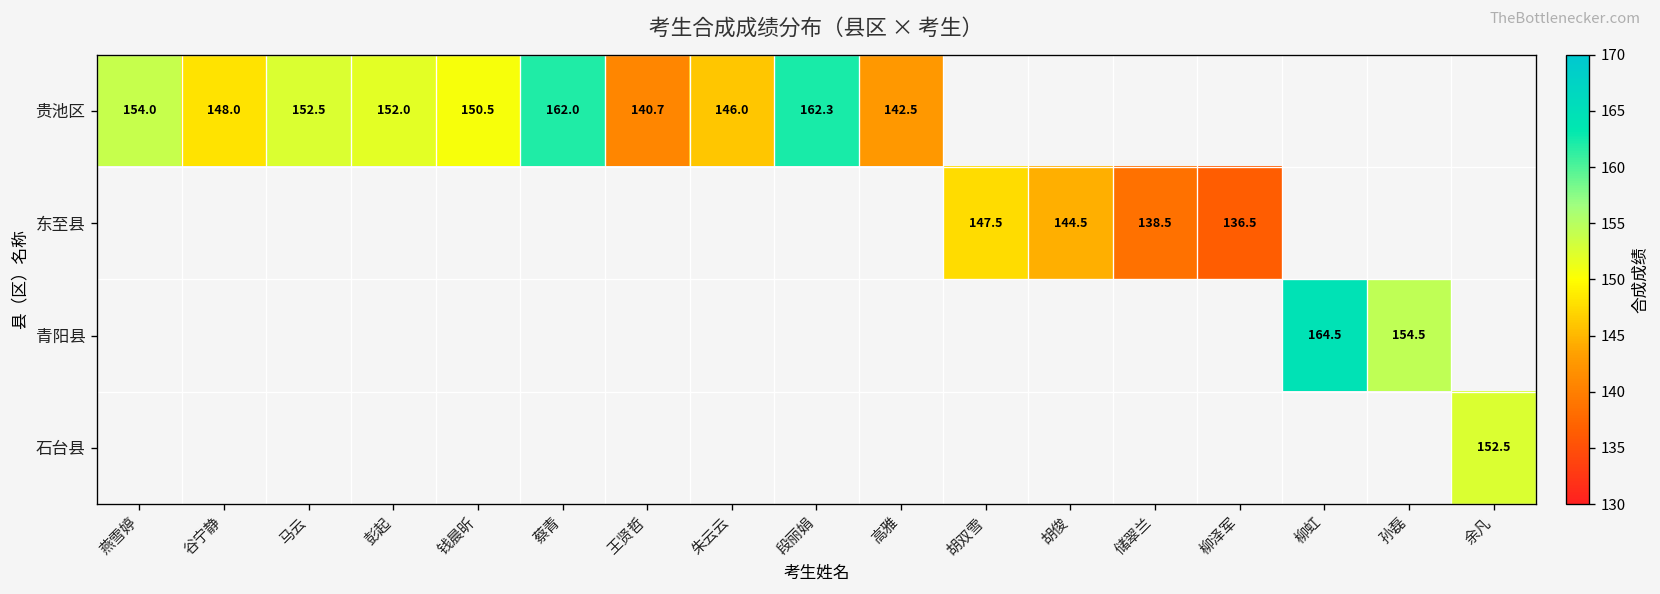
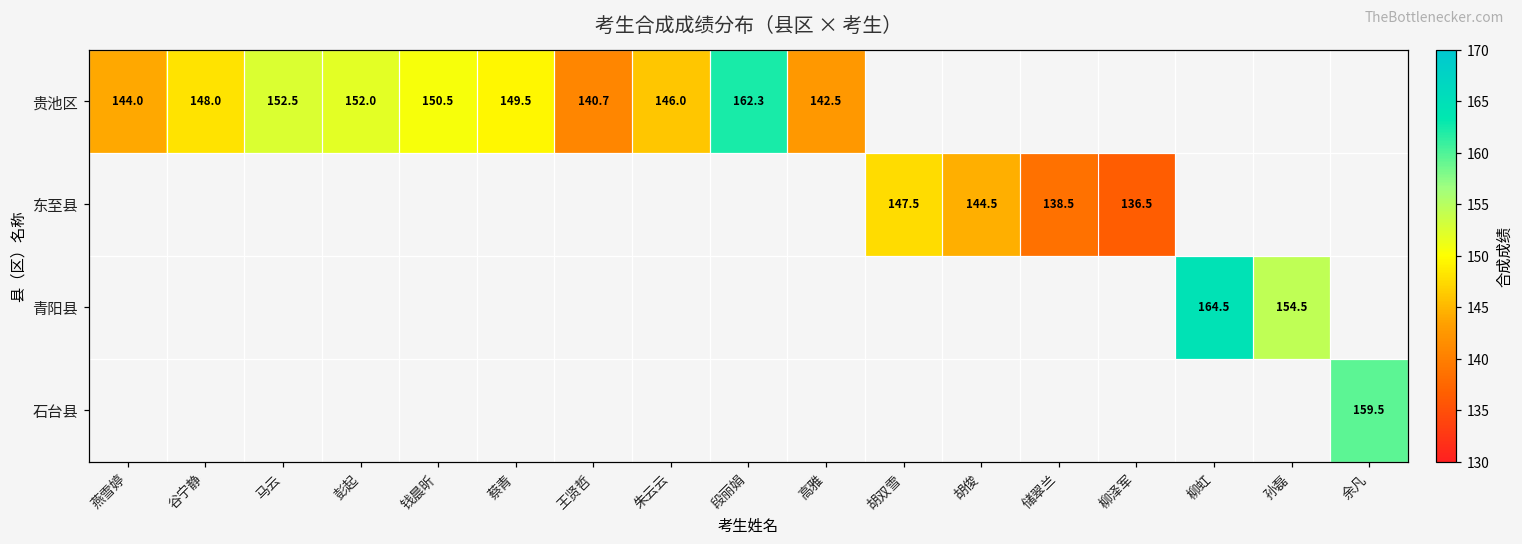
  {
    "贵池区": {
-     "燕雪婷": 154.0,
+     "燕雪婷": 144.0,
      "谷宁静": 148.0,
      "马云": 152.5,
      "彭起": 152.0,
      "钱晨昕": 150.5,
-     "蔡青": 162.0,
+     "蔡青": 149.5,
      "王贤哲": 140.7,
      "朱云云": 146.0,
      "段丽娟": 162.3,
      "高雅": 142.5
    },
    "东至县": {
      "胡双雪": 147.5,
      "胡俊": 144.5,
      "储翠兰": 138.5,
      "柳泽军": 136.5
    },
    "青阳县": {
      "柳虹": 164.5,
      "孙磊": 154.5
    },
    "石台县": {
-     "余凡": 152.5
+     "余凡": 159.5
    }
  }
